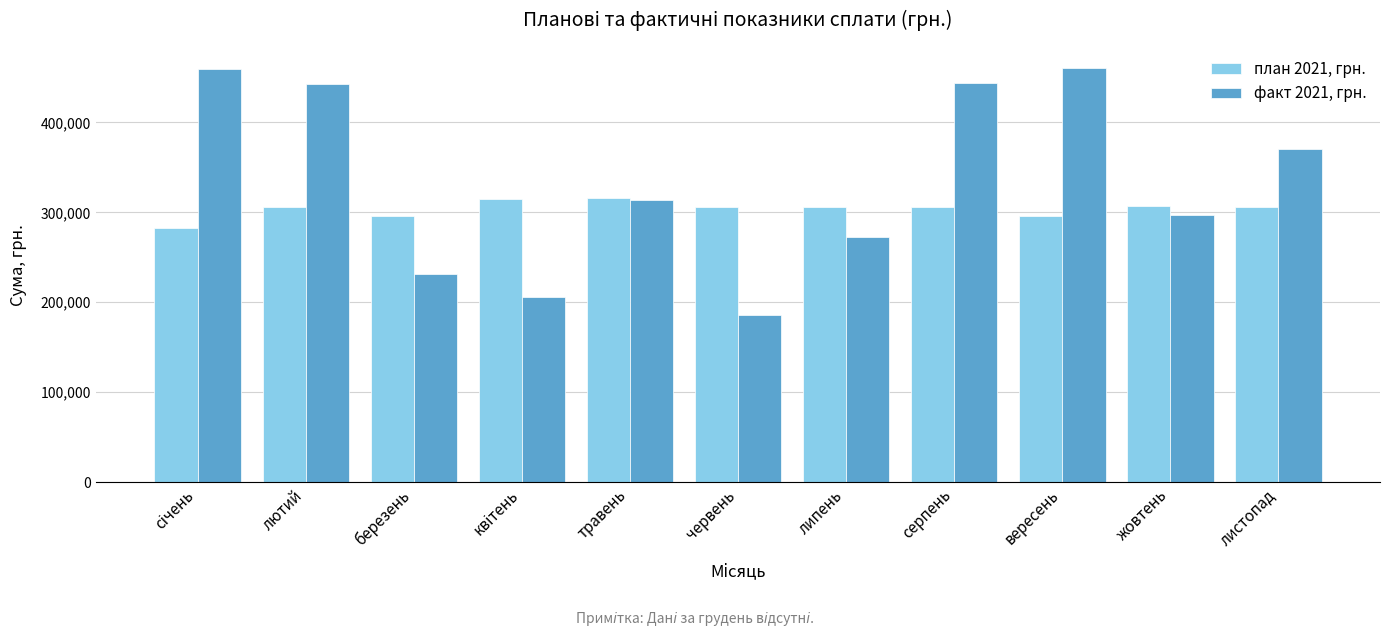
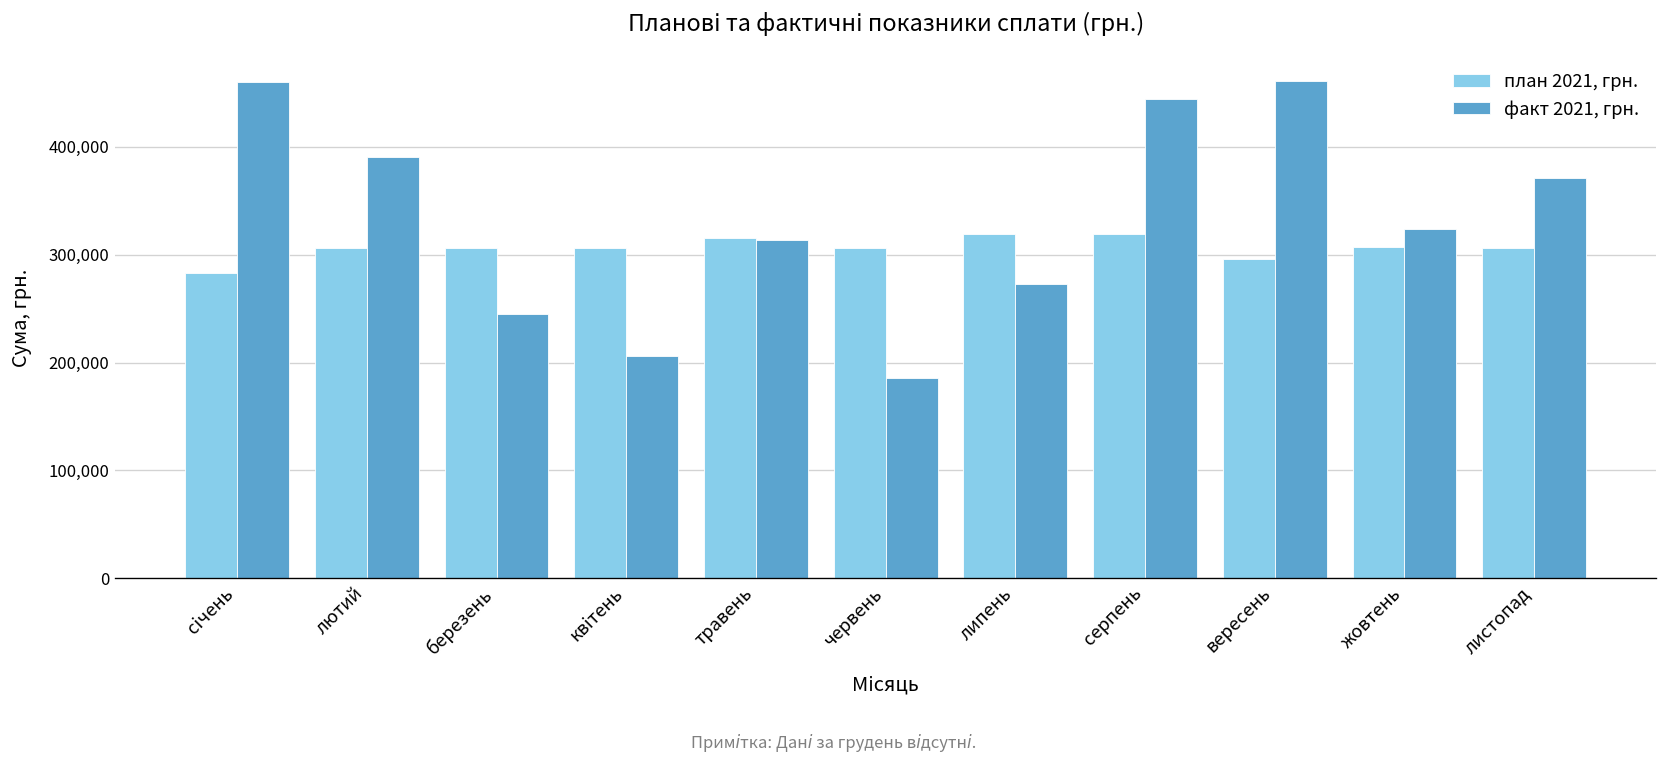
  {
    "план 2021, грн.": {
      "січень": "280,000",
      "лютий": "310,000",
-     "березень": "300,000",
-     "квітень": "320,000",
+     "березень": "310,000",
+     "квітень": "310,000",
      "травень": "320,000",
      "червень": "310,000",
-     "липень": "310,000",
-     "серпень": "310,000",
+     "липень": "320,000",
+     "серпень": "320,000",
      "вересень": "300,000",
      "жовтень": "310,000",
      "листопад": "310,000"
    },
    "факт 2021, грн.": {
      "січень": "460,000",
-     "лютий": "440,000",
-     "березень": "230,000",
+     "лютий": "390,000",
+     "березень": "250,000",
      "квітень": "210,000",
      "травень": "310,000",
      "червень": "190,000",
      "липень": "270,000",
      "серпень": "440,000",
      "вересень": "460,000",
-     "жовтень": "300,000",
+     "жовтень": "320,000",
      "листопад": "370,000"
    }
  }
